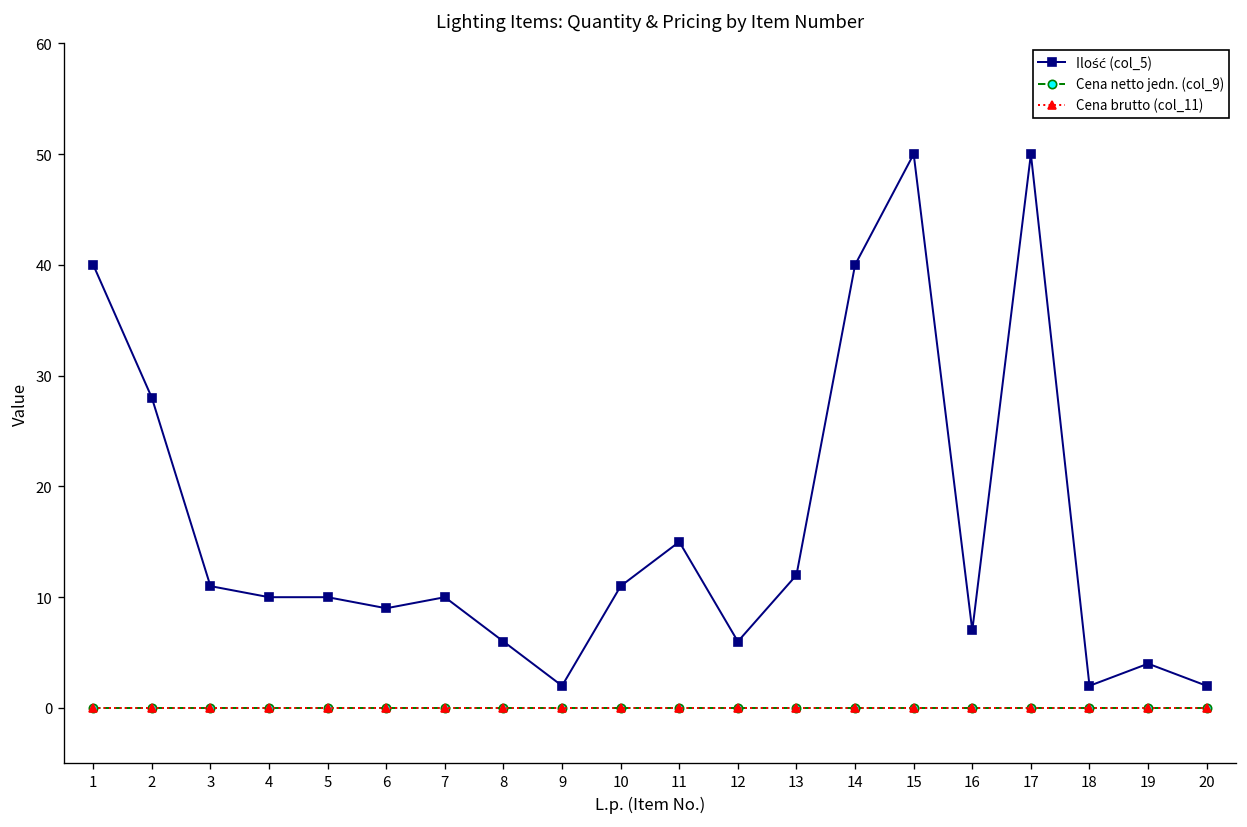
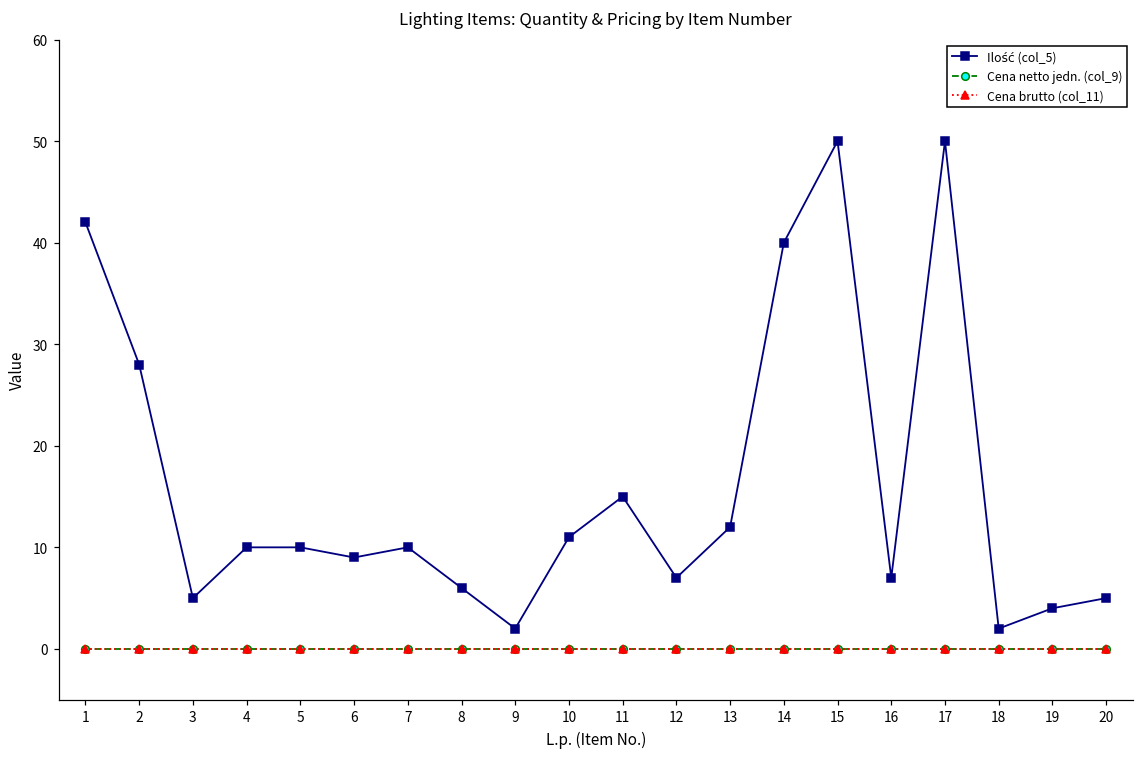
  {
    "Ilość (col_5)": {
-     "1": 40,
+     "1": 42,
      "2": 28,
-     "3": 11,
+     "3": 5,
      "4": 10,
      "5": 10,
      "6": 9,
      "7": 10,
      "8": 6,
      "9": 2,
      "10": 11,
      "11": 15,
-     "12": 6,
+     "12": 7,
      "13": 12,
      "14": 40,
      "15": 50,
      "16": 7,
      "17": 50,
      "18": 2,
      "19": 4,
-     "20": 2
+     "20": 5
    },
    "Cena brutto (col_11)": {
      "1": 0,
      "2": 0,
      "3": 0,
      "4": 0,
      "5": 0,
      "6": 0,
      "7": 0,
      "8": 0,
      "9": 0,
      "10": 0,
      "11": 0,
      "12": 0,
      "13": 0,
      "14": 0,
      "15": 0,
      "16": 0,
      "17": 0,
      "18": 0,
      "19": 0,
      "20": 0
    }
  }
